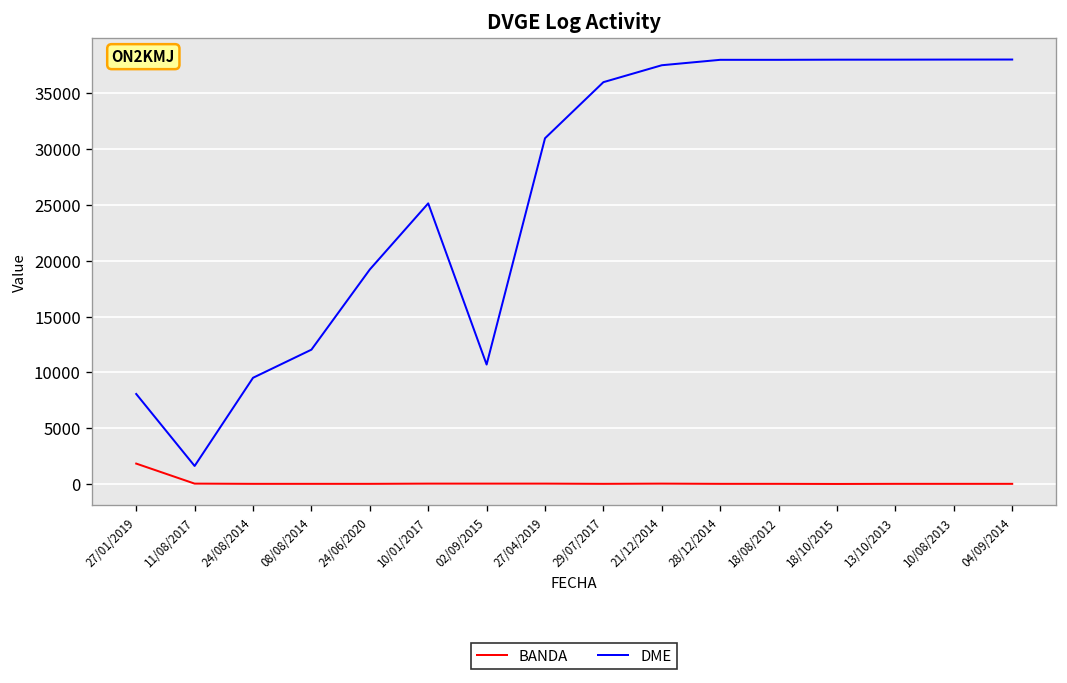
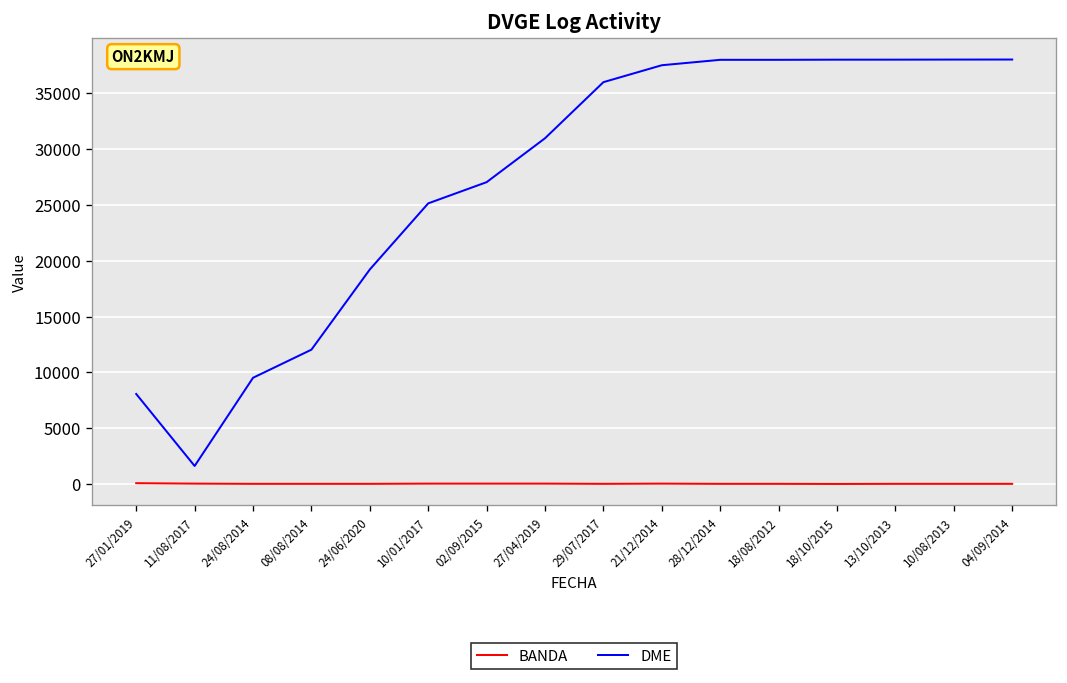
  {
    "BANDA": {
-     "27/01/2019": 2000,
+     "27/01/2019": 0,
      "11/08/2017": 0,
      "24/08/2014": 0,
      "08/08/2014": 0,
      "24/06/2020": 0,
      "10/01/2017": 0,
      "02/09/2015": 0,
      "27/04/2019": 0,
      "29/07/2017": 0,
      "21/12/2014": 0,
      "28/12/2014": 0,
      "18/08/2012": 0,
      "18/10/2015": 0,
      "13/10/2013": 0,
      "10/08/2013": 0,
      "04/09/2014": 0
    },
    "DME": {
      "27/01/2019": 8000,
      "11/08/2017": 2000,
      "24/08/2014": 10000,
      "08/08/2014": 12000,
      "24/06/2020": 19000,
      "10/01/2017": 25000,
-     "02/09/2015": 11000,
+     "02/09/2015": 27000,
      "27/04/2019": 31000,
      "29/07/2017": 36000,
      "21/12/2014": 38000,
      "28/12/2014": 38000,
      "18/08/2012": 38000,
      "18/10/2015": 38000,
      "13/10/2013": 38000,
      "10/08/2013": 38000,
      "04/09/2014": 38000
    }
  }
